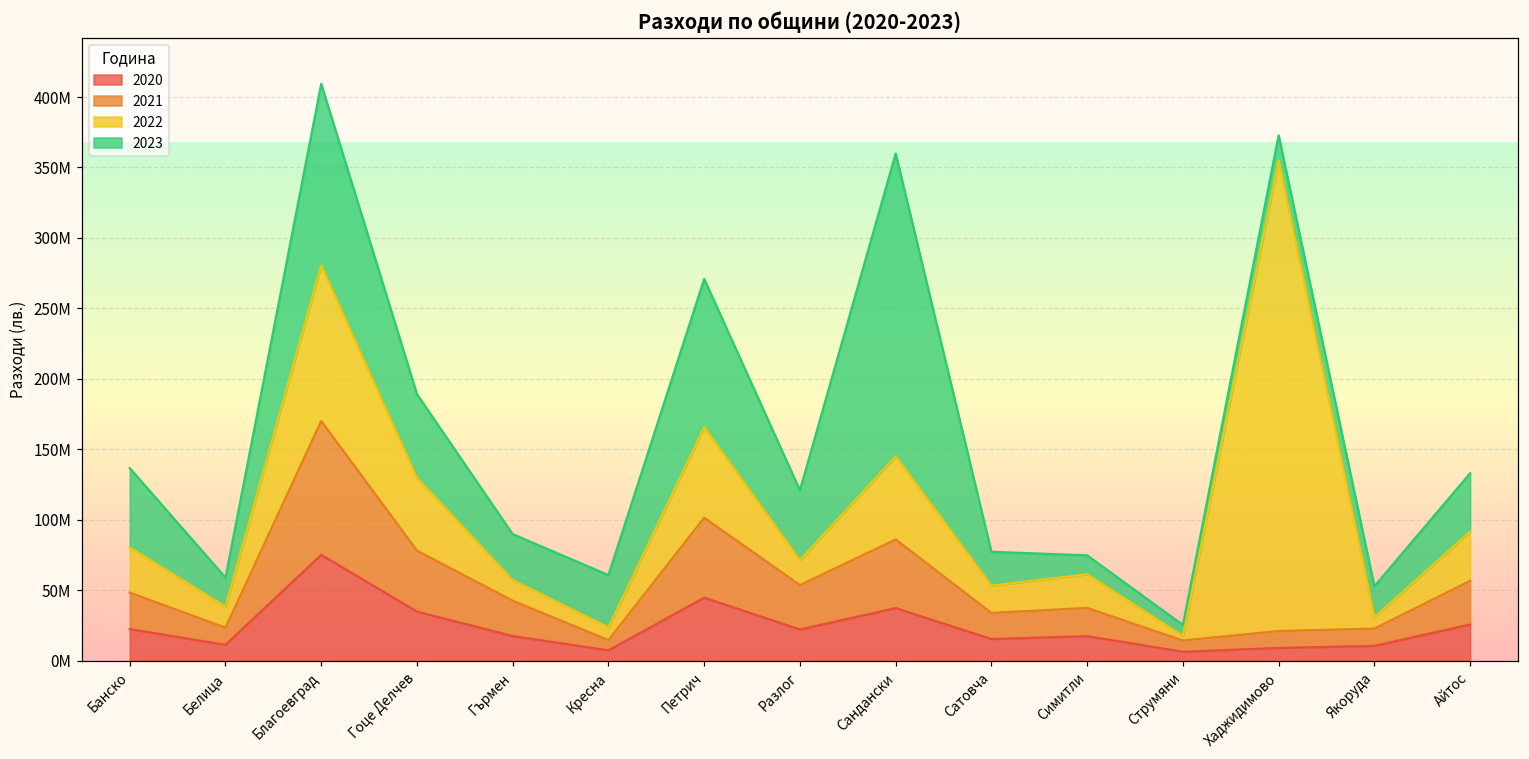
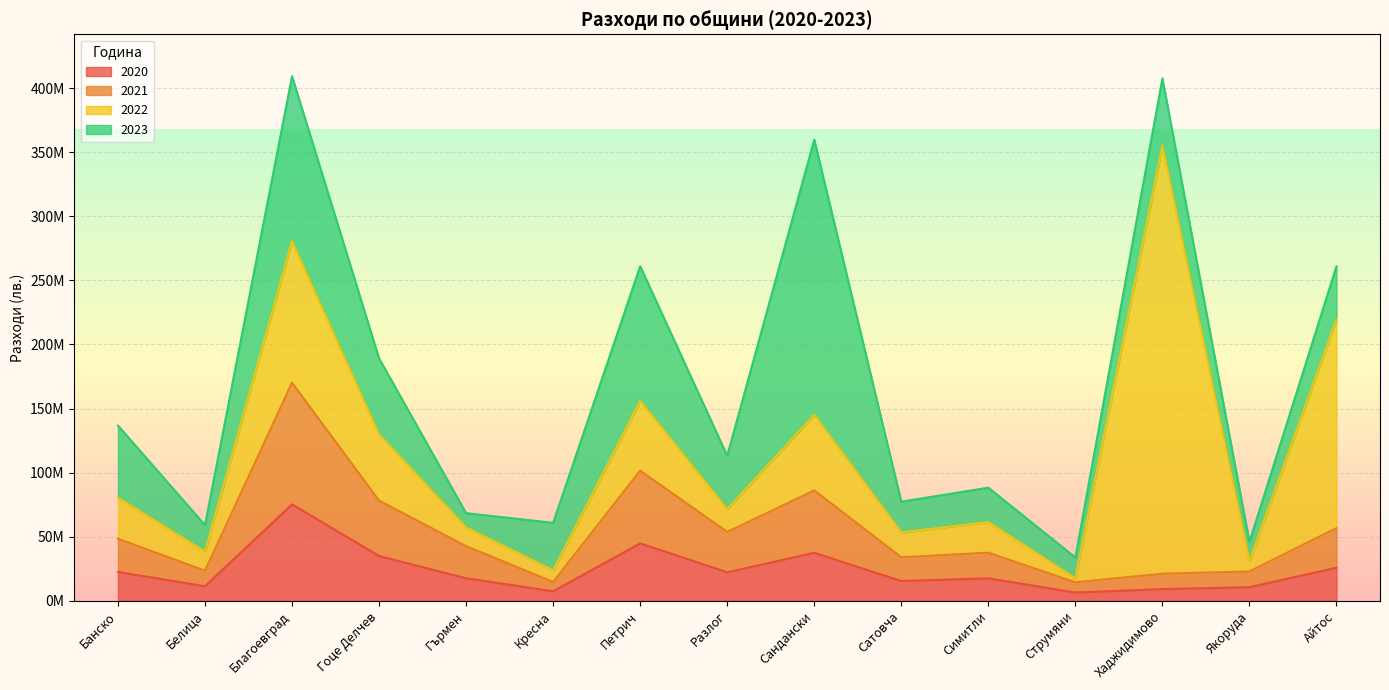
  {
    "2022": {
      "Банско": 32000000,
      "Белица": 15000000,
      "Благоевград": 110000000,
      "Гоце Делчев": 52000000,
      "Гърмен": 15000000,
      "Кресна": 9000000,
-     "Петрич": 64000000,
+     "Петрич": 54000000,
      "Разлог": 18000000,
      "Сандански": 59000000,
      "Сатовча": 19000000,
      "Симитли": 24000000,
      "Струмяни": 3000000,
      "Хаджидимово": 334000000,
      "Якоруда": 8000000,
-     "Айтос": 35000000
+     "Айтос": 163000000
    },
    "2023": {
      "Банско": 56000000,
      "Белица": 21000000,
      "Благоевград": 129000000,
      "Гоце Делчев": 59000000,
-     "Гърмен": 33000000,
+     "Гърмен": 11000000,
      "Кресна": 37000000,
      "Петрич": 105000000,
-     "Разлог": 50000000,
+     "Разлог": 42000000,
      "Сандански": 215000000,
      "Сатовча": 24000000,
-     "Симитли": 13000000,
-     "Струмяни": 8000000,
-     "Хаджидимово": 17000000,
-     "Якоруда": 22000000,
+     "Симитли": 27000000,
+     "Струмяни": 16000000,
+     "Хаджидимово": 52000000,
+     "Якоруда": 15000000,
      "Айтос": 41000000
    }
  }
